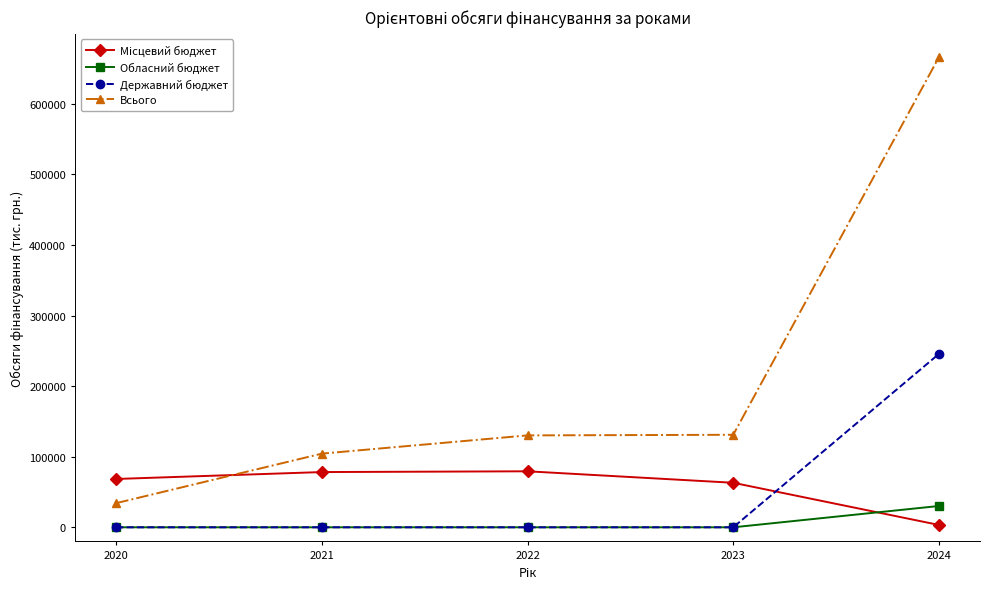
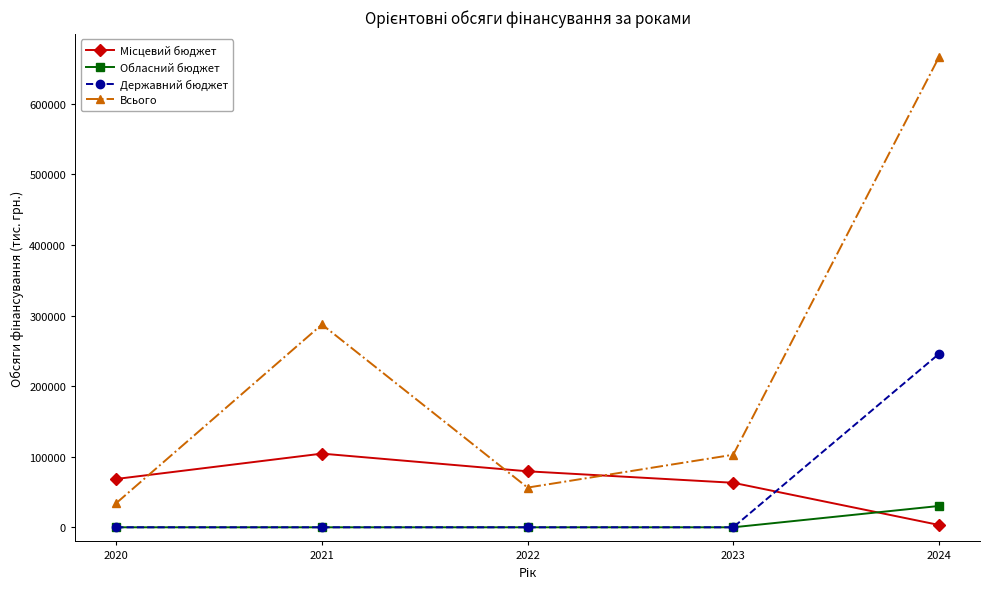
  {
    "Місцевий бюджет": {
      "2020": 70000,
-     "2021": 80000,
+     "2021": 100000,
      "2022": 80000,
      "2023": 60000,
      "2024": 0
    },
    "Обласний бюджет": {
      "2024": 30000
    },
    "Державний бюджет": {
      "2024": 250000
    },
    "Всього": {
      "2020": 30000,
-     "2021": 100000,
-     "2022": 130000,
-     "2023": 130000,
+     "2021": 290000,
+     "2022": 60000,
+     "2023": 100000,
      "2024": 670000
    }
  }
